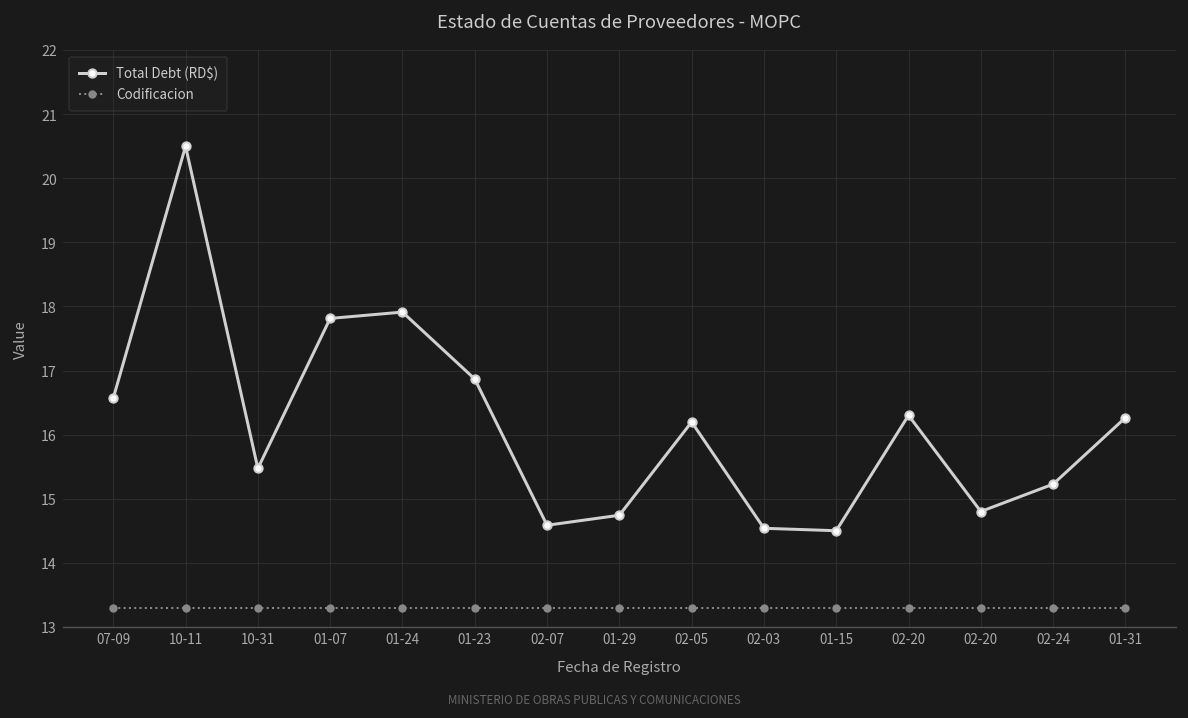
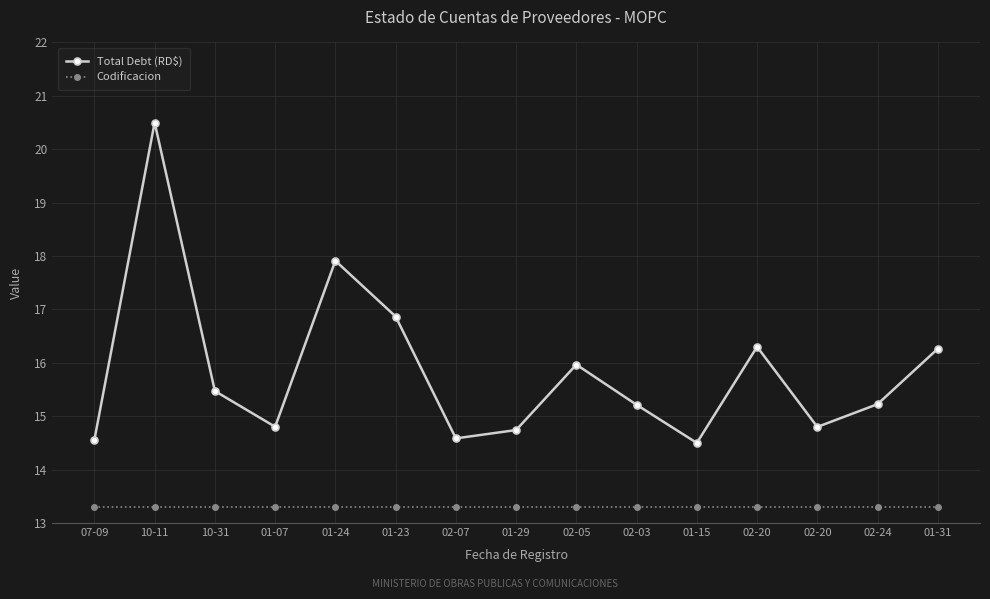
  {
    "Total Debt (RD$)": {
-     "07-09": 16.6,
+     "07-09": 14.6,
      "10-11": 20.5,
      "10-31": 15.5,
-     "01-07": 17.8,
+     "01-07": 14.8,
      "01-24": 17.9,
      "01-23": 16.9,
      "02-07": 14.6,
      "01-29": 14.7,
-     "02-05": 16.2,
-     "02-03": 14.5,
+     "02-05": 16.0,
+     "02-03": 15.2,
      "01-15": 14.5,
      "02-24": 15.2,
      "01-31": 16.3
    },
    "Codificacion": {
      "07-09": 13.3,
      "10-11": 13.3,
      "10-31": 13.3,
      "01-07": 13.3,
      "01-24": 13.3,
      "01-23": 13.3,
      "02-07": 13.3,
      "01-29": 13.3,
      "02-05": 13.3,
      "02-03": 13.3,
      "01-15": 13.3,
      "02-24": 13.3,
      "01-31": 13.3
    }
  }
